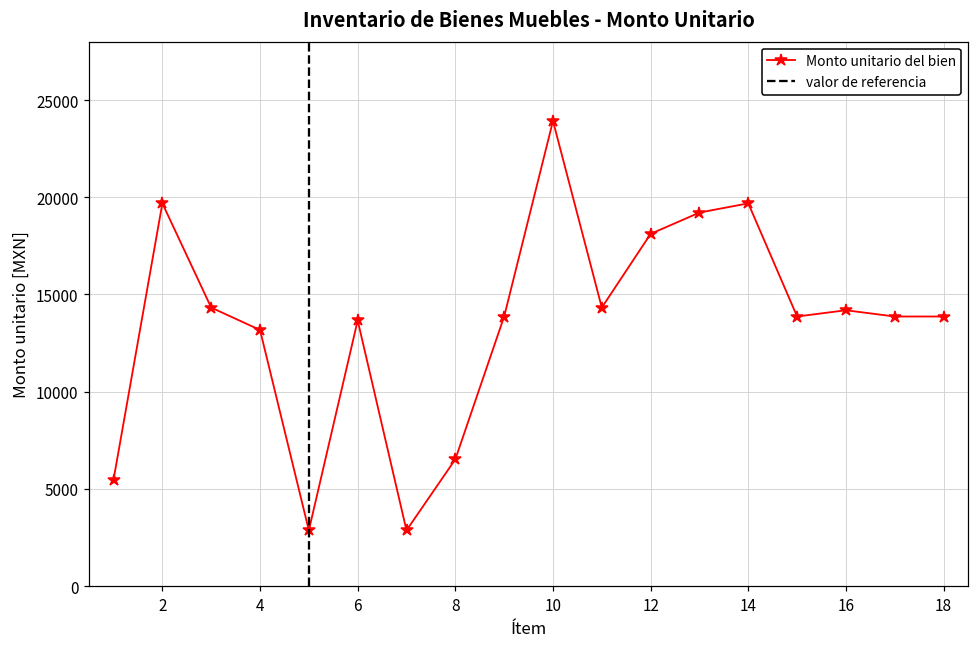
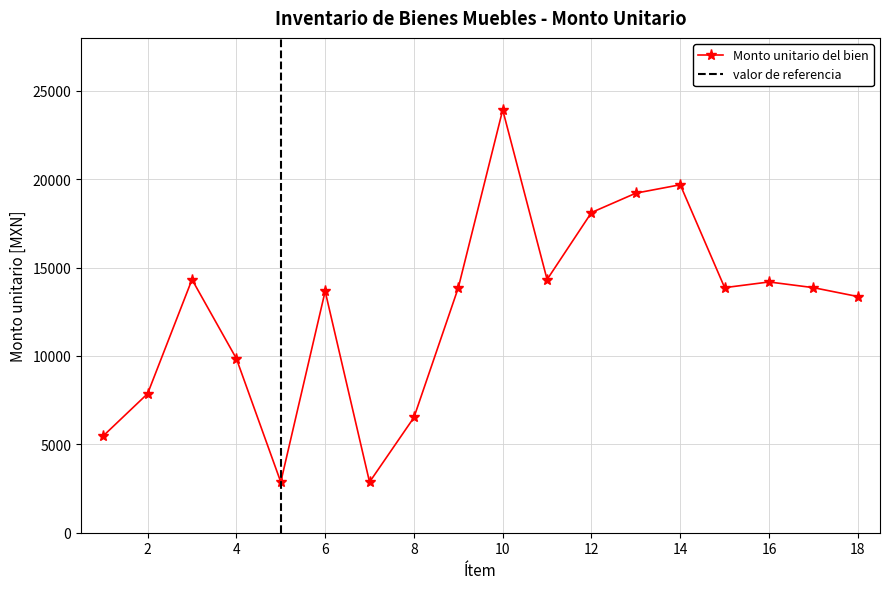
  {
-   "2": 19700,
-   "4": 13200,
+   "2": 7900,
+   "4": 9900,
    "6": 13700,
    "8": 6500,
    "10": 23900,
    "12": 18100,
    "14": 19700,
    "16": 14200,
-   "18": 13900
+   "18": 13400
  }
